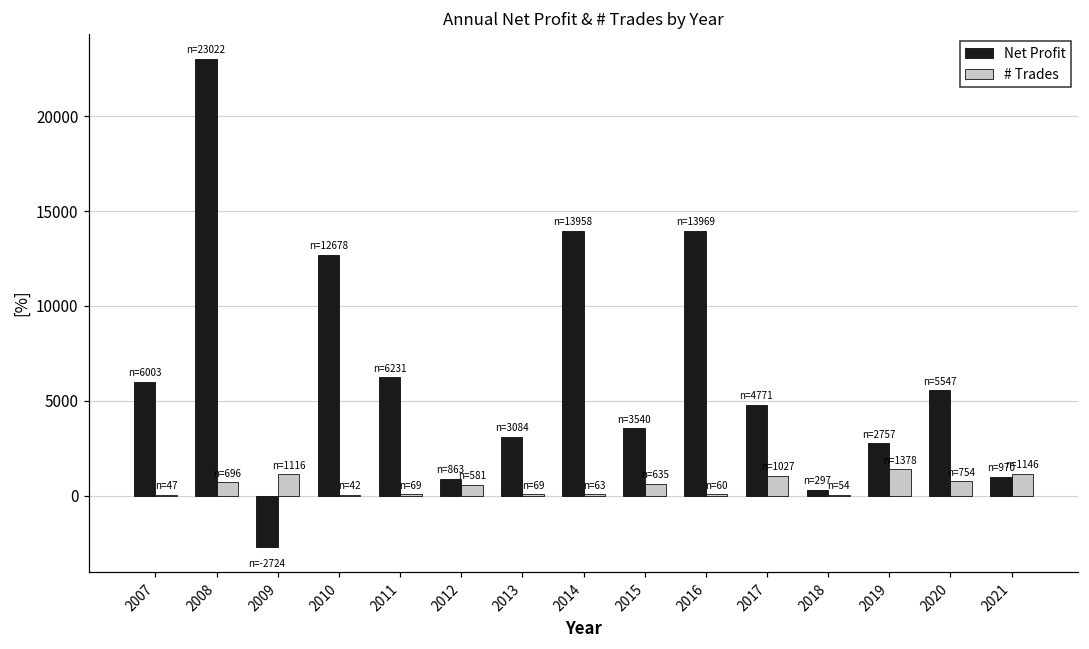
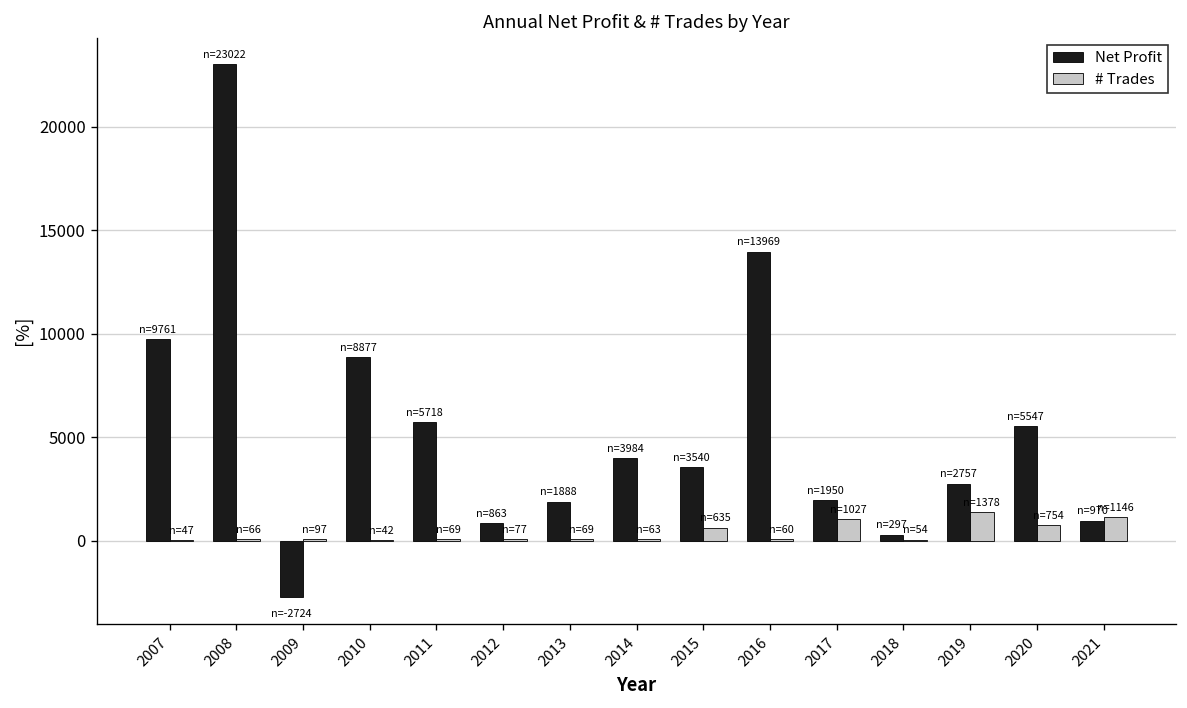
  {
    "Net Profit": {
-     "2007": 6003,
+     "2007": 9761,
      "2008": 23022,
      "2009": -2724,
-     "2010": 12678,
-     "2011": 6231,
+     "2010": 8877,
+     "2011": 5718,
      "2012": 863,
-     "2013": 3084,
-     "2014": 13958,
+     "2013": 1888,
+     "2014": 3984,
      "2015": 3540,
      "2016": 13969,
-     "2017": 4771,
+     "2017": 1950,
      "2018": 297,
      "2019": 2757,
      "2020": 5547
    },
    "# Trades": {
      "2007": 47,
-     "2008": 696,
-     "2009": 1116,
+     "2008": 66,
+     "2009": 97,
      "2010": 42,
      "2011": 69,
-     "2012": 581,
+     "2012": 77,
      "2013": 69,
      "2014": 63,
      "2015": 635,
      "2016": 60,
      "2017": 1027,
      "2018": 54,
      "2019": 1378,
      "2020": 754
    }
  }
